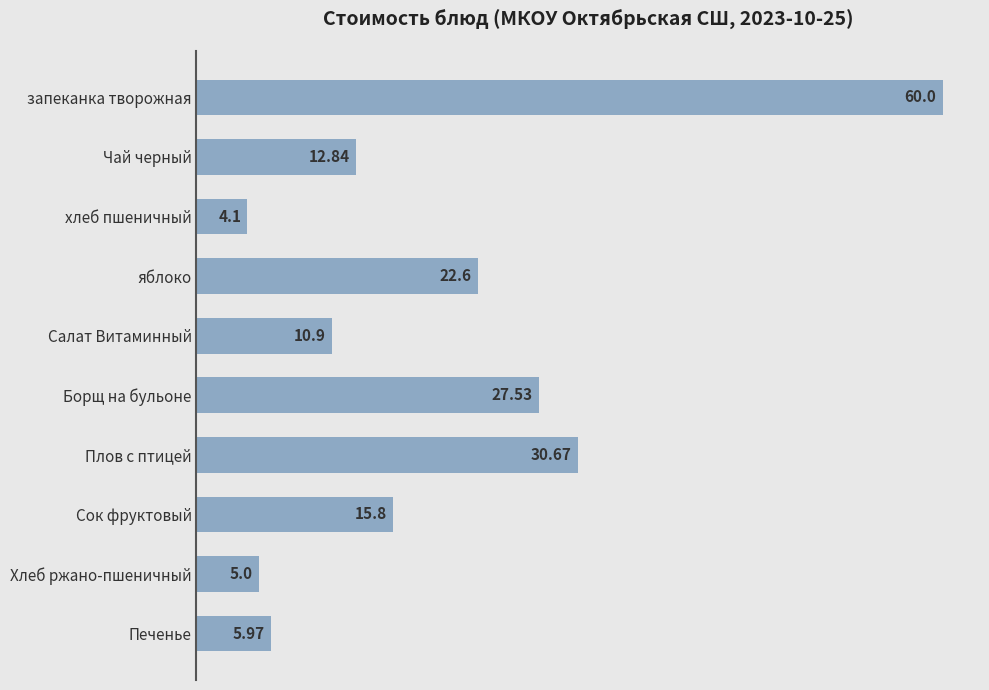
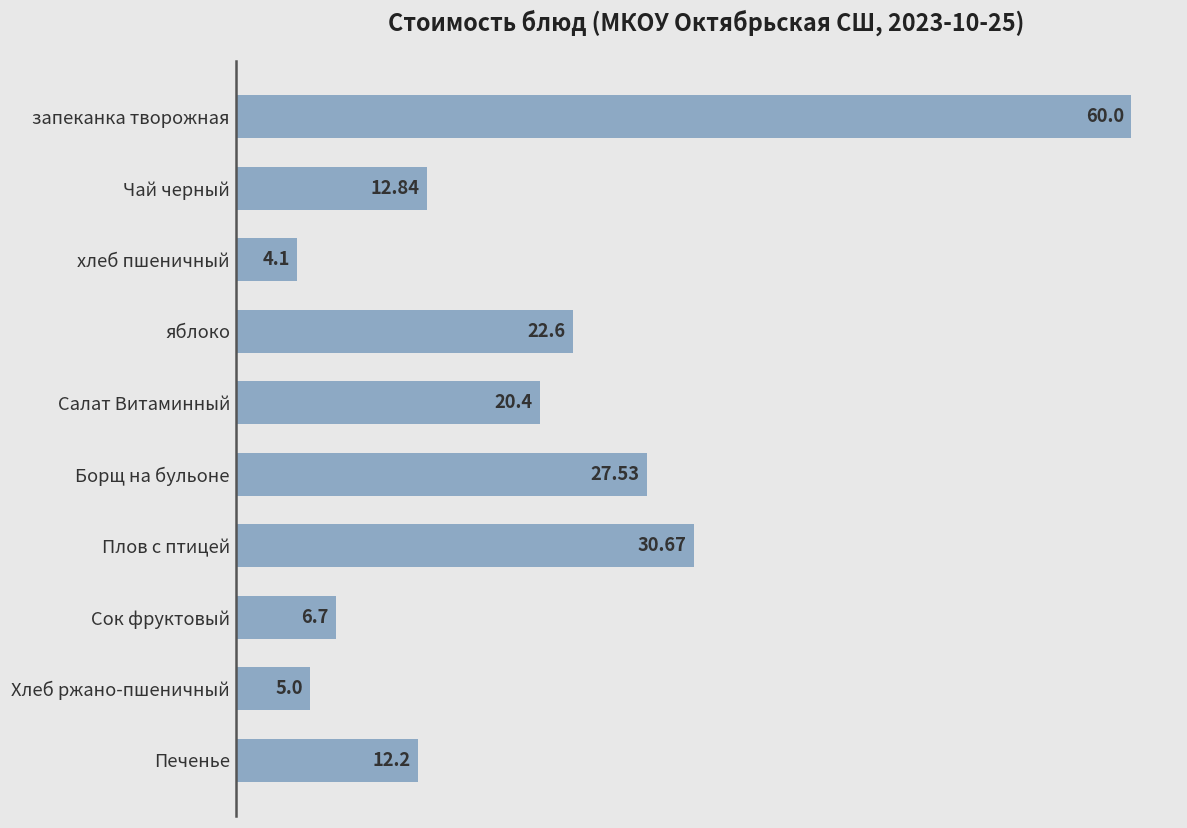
  {
    "запеканка творожная": 60.0,
    "Чай черный": 12.84,
    "хлеб пшеничный": 4.1,
    "яблоко": 22.6,
-   "Салат Витаминный": 10.9,
+   "Салат Витаминный": 20.4,
    "Борщ на бульоне": 27.53,
    "Плов с птицей": 30.67,
-   "Сок фруктовый": 15.8,
+   "Сок фруктовый": 6.7,
    "Хлеб ржано-пшеничный": 5.0,
-   "Печенье": 5.97
+   "Печенье": 12.2
  }
